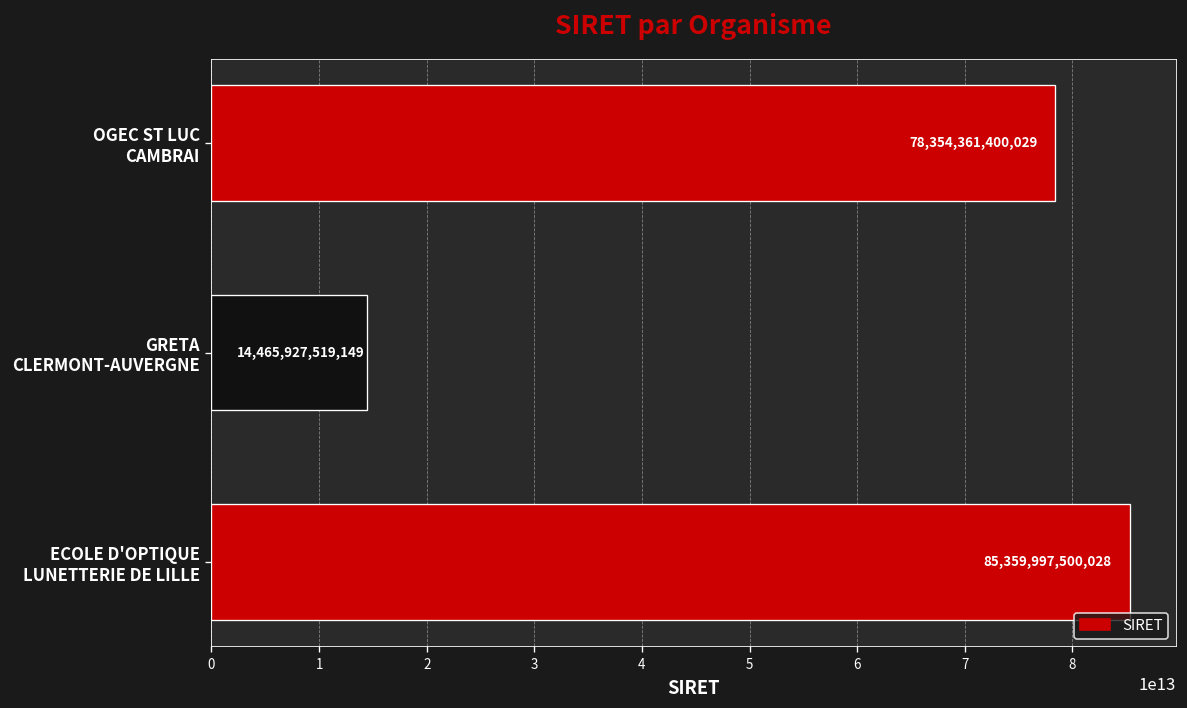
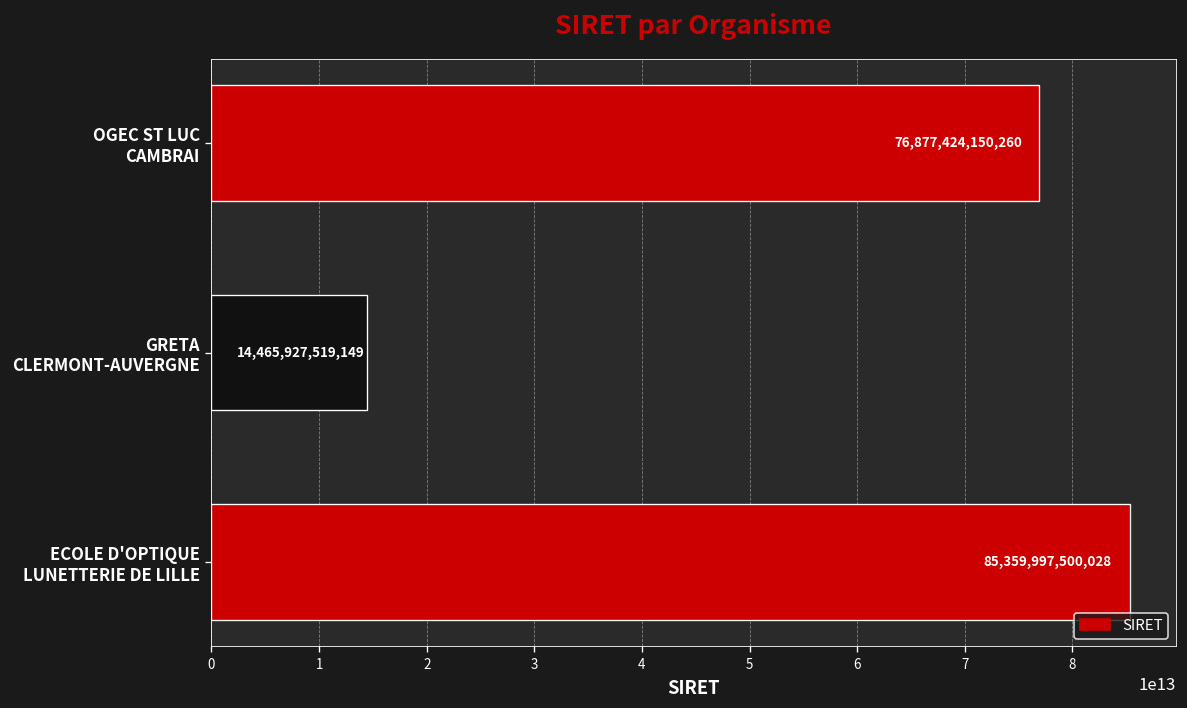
  {
-   "OGEC ST LUC CAMBRAI": "78,354,361,400,029",
+   "OGEC ST LUC CAMBRAI": "76,877,424,150,260",
    "GRETA CLERMONT-AUVERGNE": "14,465,927,519,149",
    "ECOLE D'OPTIQUE LUNETTERIE DE LILLE": "85,359,997,500,028"
  }
